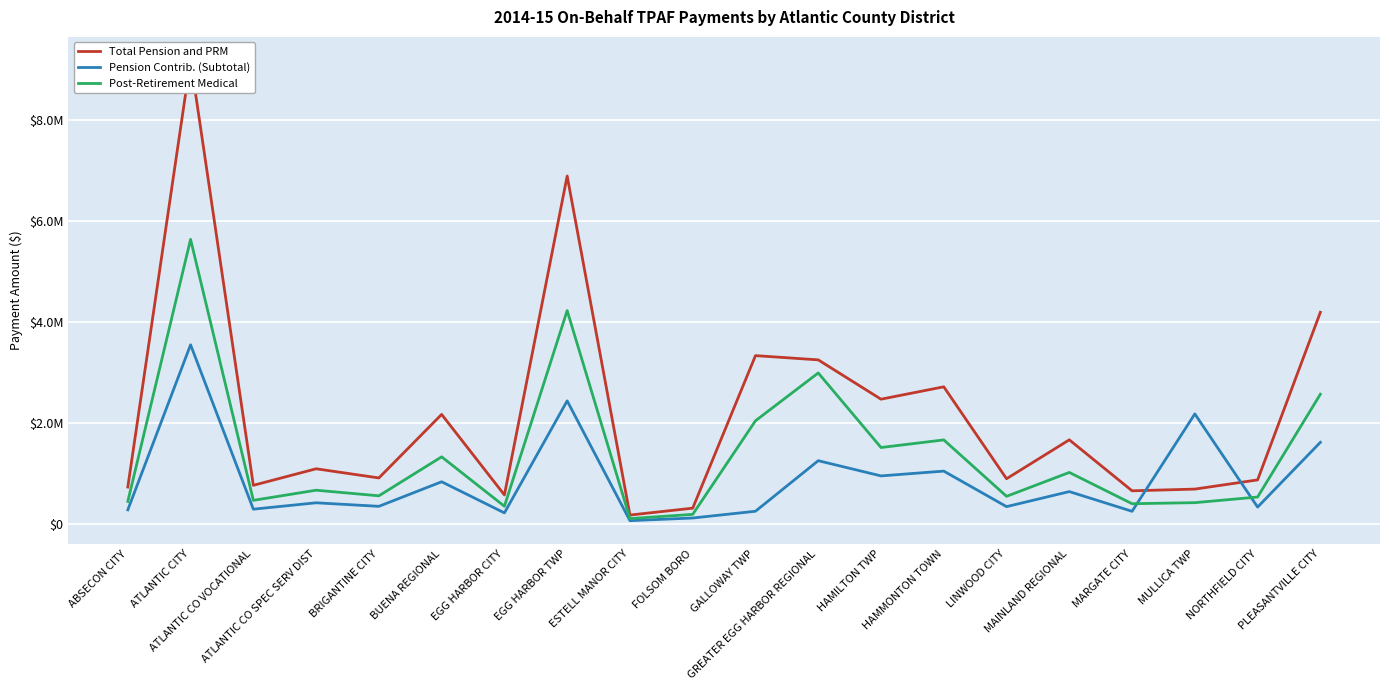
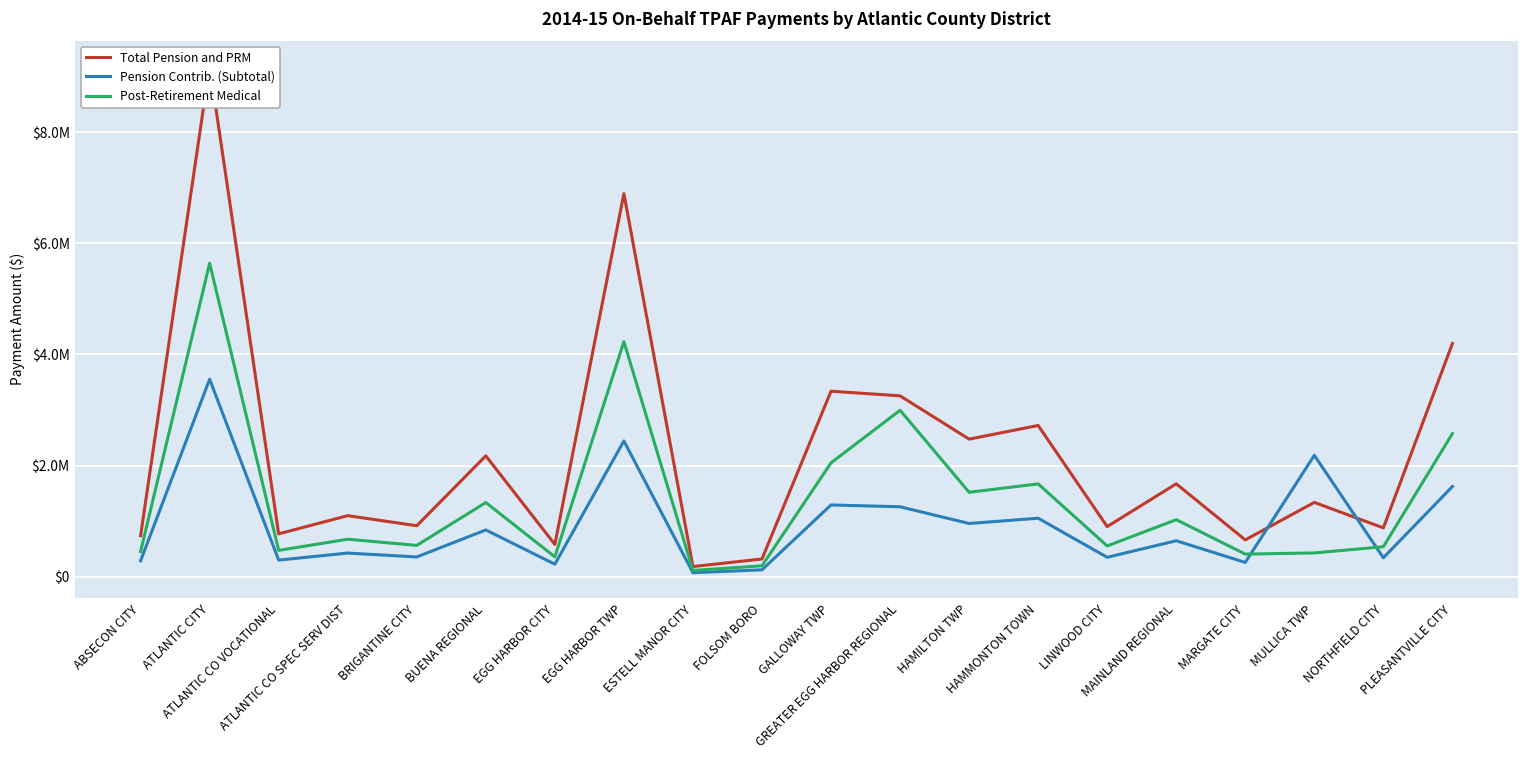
  {
    "Total Pension and PRM": {
      "ABSECON CITY": "$700000",
      "ATLANTIC CO VOCATIONAL": "$800000",
      "ATLANTIC CO SPEC SERV DIST": "$1100000",
      "BRIGANTINE CITY": "$900000",
      "BUENA REGIONAL": "$2200000",
      "EGG HARBOR CITY": "$600000",
      "EGG HARBOR TWP": "$6900000",
      "ESTELL MANOR CITY": "$200000",
      "FOLSOM BORO": "$300000",
      "GALLOWAY TWP": "$3300000",
      "GREATER EGG HARBOR REGIONAL": "$3300000",
      "HAMILTON TWP": "$2500000",
      "HAMMONTON TOWN": "$2700000",
      "LINWOOD CITY": "$900000",
      "MAINLAND REGIONAL": "$1700000",
      "MARGATE CITY": "$700000",
-     "MULLICA TWP": "$700000",
+     "MULLICA TWP": "$1300000",
      "NORTHFIELD CITY": "$900000",
      "PLEASANTVILLE CITY": "$4200000"
    },
    "Pension Contrib. (Subtotal)": {
      "ABSECON CITY": "$300000",
      "ATLANTIC CITY": "$3600000",
      "ATLANTIC CO VOCATIONAL": "$300000",
      "ATLANTIC CO SPEC SERV DIST": "$400000",
      "BRIGANTINE CITY": "$400000",
      "BUENA REGIONAL": "$800000",
      "EGG HARBOR CITY": "$200000",
      "EGG HARBOR TWP": "$2400000",
      "FOLSOM BORO": "$100000",
-     "GALLOWAY TWP": "$300000",
+     "GALLOWAY TWP": "$1300000",
      "GREATER EGG HARBOR REGIONAL": "$1300000",
      "HAMILTON TWP": "$1000000",
      "HAMMONTON TOWN": "$1100000",
      "LINWOOD CITY": "$300000",
      "MAINLAND REGIONAL": "$600000",
      "MARGATE CITY": "$300000",
      "MULLICA TWP": "$2200000",
      "NORTHFIELD CITY": "$300000",
      "PLEASANTVILLE CITY": "$1600000"
    },
    "Post-Retirement Medical": {
      "ABSECON CITY": "$500000",
      "ATLANTIC CITY": "$5600000",
      "ATLANTIC CO VOCATIONAL": "$500000",
      "ATLANTIC CO SPEC SERV DIST": "$700000",
      "BRIGANTINE CITY": "$600000",
      "BUENA REGIONAL": "$1300000",
      "EGG HARBOR CITY": "$400000",
      "EGG HARBOR TWP": "$4200000",
      "FOLSOM BORO": "$200000",
      "GALLOWAY TWP": "$2000000",
      "GREATER EGG HARBOR REGIONAL": "$3000000",
      "HAMILTON TWP": "$1500000",
      "HAMMONTON TOWN": "$1700000",
      "LINWOOD CITY": "$600000",
      "MAINLAND REGIONAL": "$1000000",
      "MARGATE CITY": "$400000",
      "MULLICA TWP": "$400000",
      "NORTHFIELD CITY": "$500000",
      "PLEASANTVILLE CITY": "$2600000"
    }
  }
